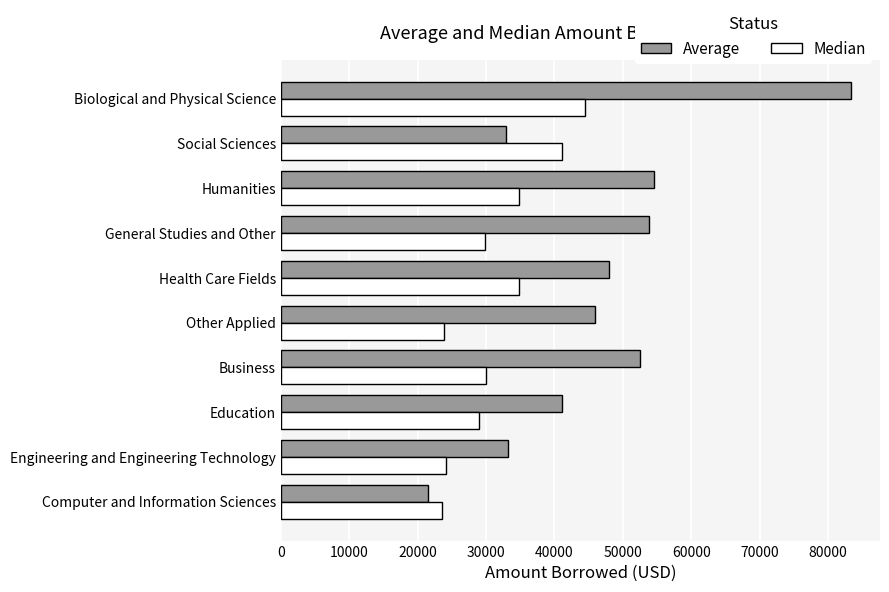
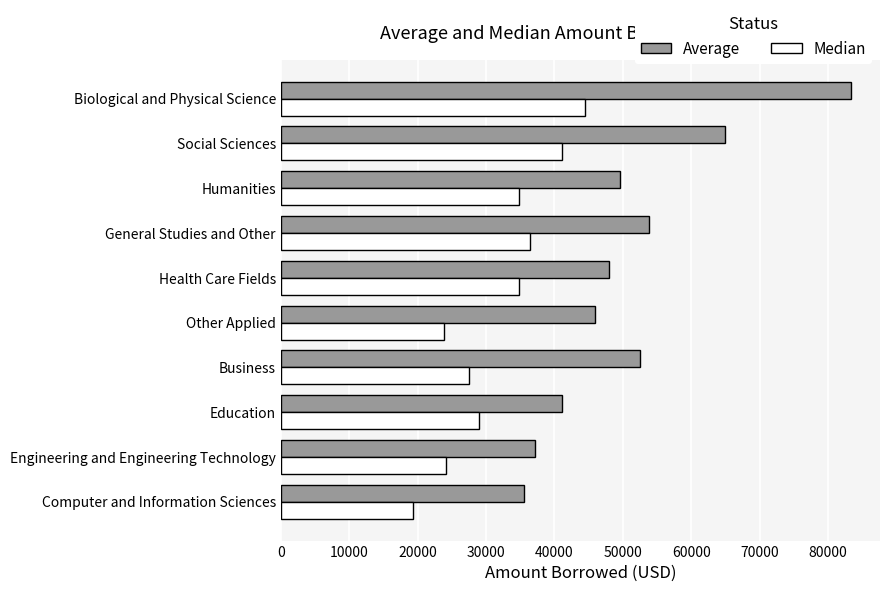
  {
    "Average": {
      "Biological and Physical Science": 83000,
-     "Social Sciences": 33000,
-     "Humanities": 54000,
+     "Social Sciences": 65000,
+     "Humanities": 50000,
      "General Studies and Other": 54000,
      "Health Care Fields": 48000,
      "Other Applied": 46000,
      "Business": 53000,
      "Education": 41000,
-     "Engineering and Engineering Technology": 33000,
-     "Computer and Information Sciences": 21000
+     "Engineering and Engineering Technology": 37000,
+     "Computer and Information Sciences": 35000
    },
    "Median": {
      "Biological and Physical Science": 44000,
      "Social Sciences": 41000,
      "Humanities": 35000,
-     "General Studies and Other": 30000,
+     "General Studies and Other": 36000,
      "Health Care Fields": 35000,
      "Other Applied": 24000,
-     "Business": 30000,
+     "Business": 28000,
      "Education": 29000,
      "Engineering and Engineering Technology": 24000,
-     "Computer and Information Sciences": 24000
+     "Computer and Information Sciences": 19000
    }
  }
